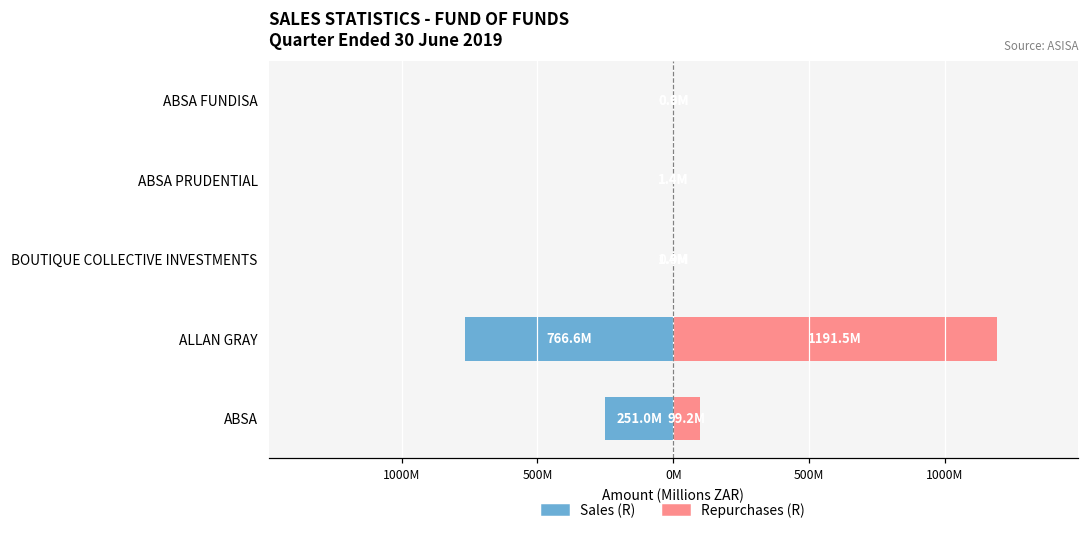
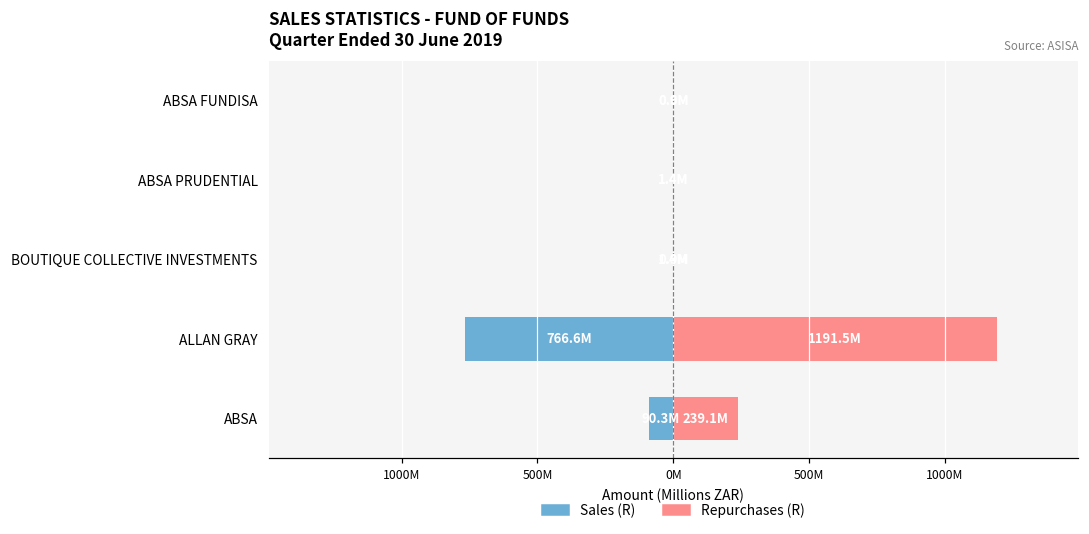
  {
    "Sales (R)": {
-     "ABSA": "251.0M"
+     "ABSA": "90.3M"
    },
    "Repurchases (R)": {
      "ALLAN GRAY": "1191.5M",
-     "ABSA": "99.2M"
+     "ABSA": "239.1M"
    }
  }
